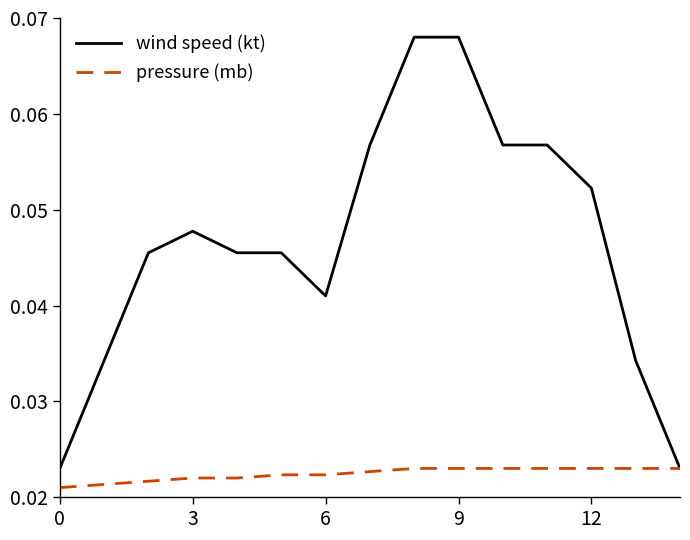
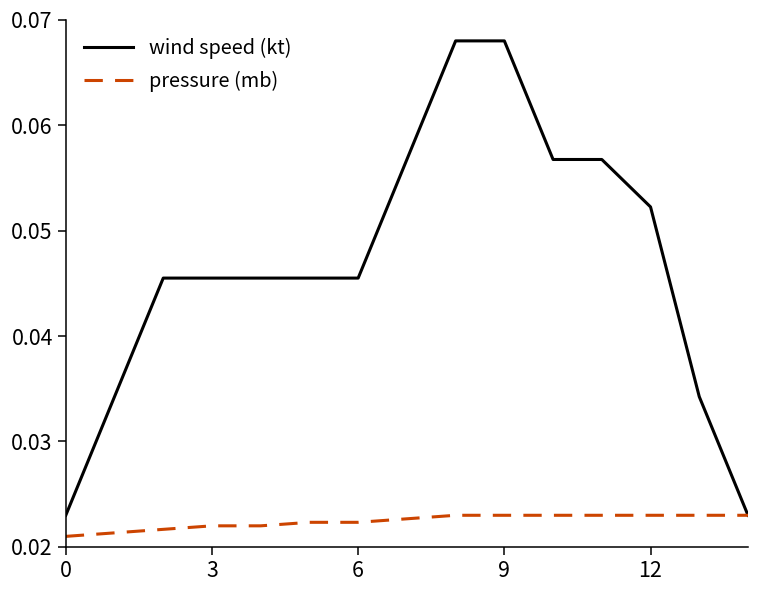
  {
    "wind speed (kt)": {
      "0": 0.023,
-     "3": 0.048,
-     "6": 0.041,
+     "3": 0.046,
+     "6": 0.046,
      "9": 0.068,
      "12": 0.052
    },
    "pressure (mb)": {
      "0": 0.021,
      "3": 0.022,
      "6": 0.022,
      "9": 0.023,
      "12": 0.023
    }
  }
